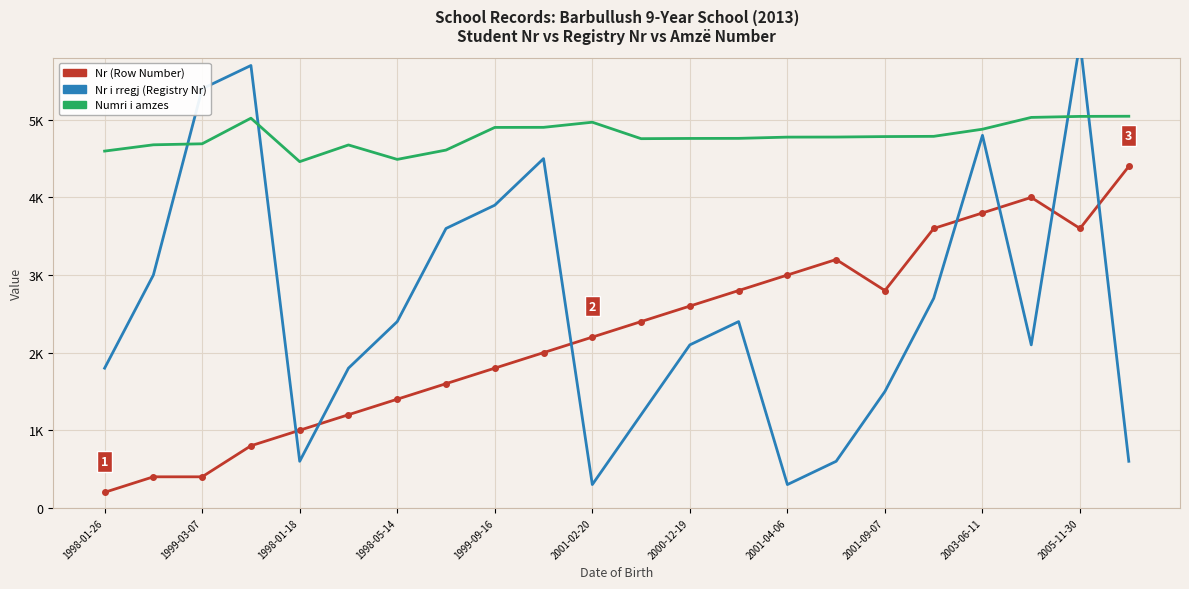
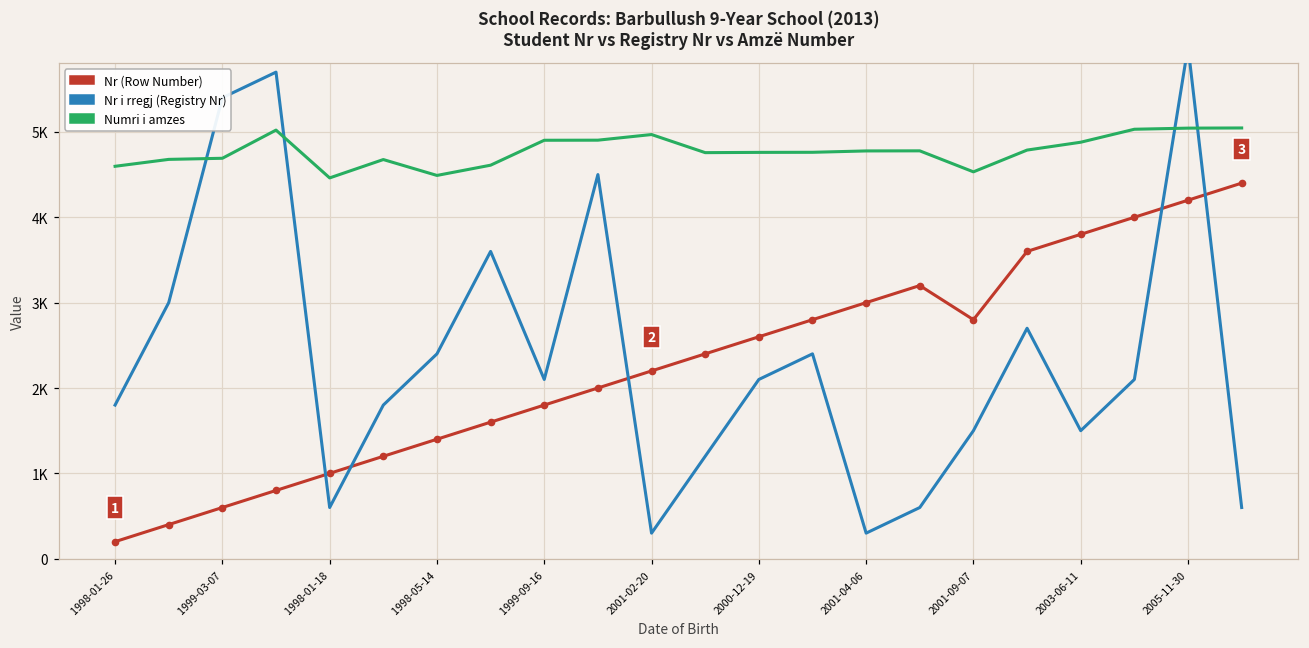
  {
    "Nr (Row Number)": {
-     "1999-03-07": 400,
+     "1999-03-07": 600,
      "1998-01-18": 1000,
      "1998-05-14": 1400,
      "1999-09-16": 1800,
      "2000-12-19": 2600,
      "2001-04-06": 3000,
      "2001-09-07": 2800,
      "2003-06-11": 3800,
-     "2005-11-30": 3600
+     "2005-11-30": 4200
    },
    "Nr i rregj (Registry Nr)": {
      "1998-01-26": 1800,
      "1998-01-18": 600,
      "1998-05-14": 2400,
-     "1999-09-16": 3900,
+     "1999-09-16": 2100,
      "2001-02-20": 300,
      "2000-12-19": 2100,
      "2001-04-06": 300,
      "2001-09-07": 1500,
-     "2003-06-11": 4800
+     "2003-06-11": 1500
    },
    "Numri i amzes": {
      "1998-01-26": 4600,
      "1999-03-07": 4700,
      "1998-01-18": 4500,
      "1998-05-14": 4500,
      "1999-09-16": 4900,
      "2001-02-20": 5000,
      "2000-12-19": 4800,
      "2001-04-06": 4800,
-     "2001-09-07": 4800,
+     "2001-09-07": 4500,
      "2003-06-11": 4900,
      "2005-11-30": 5000
    }
  }
